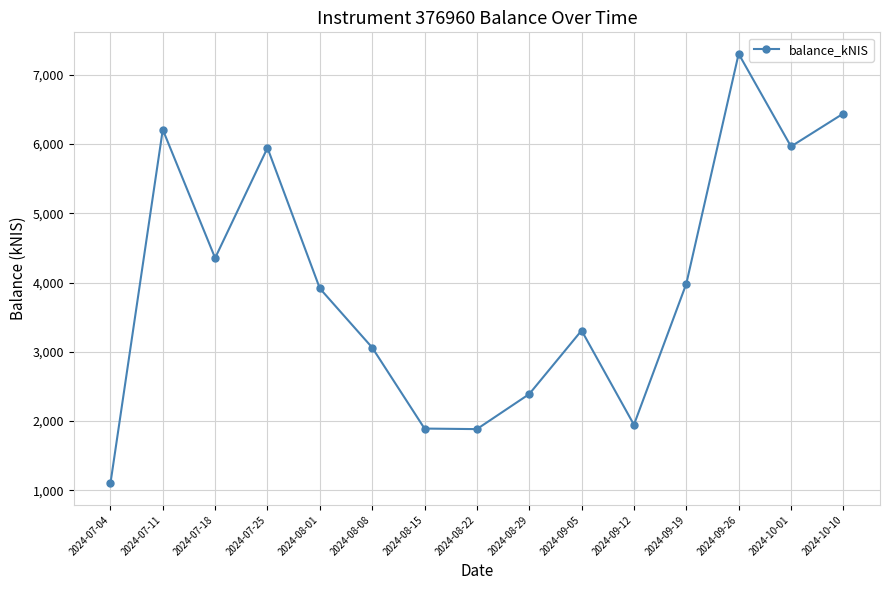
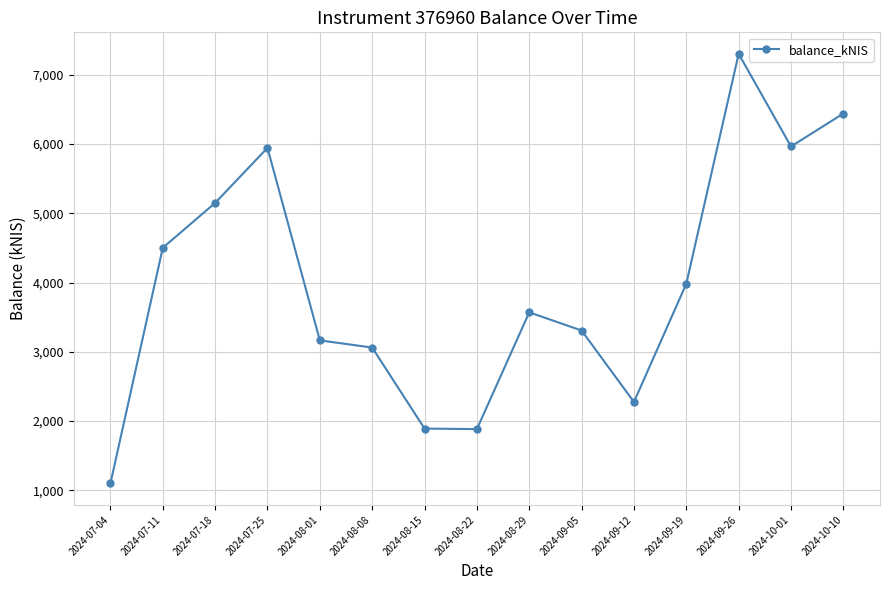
  {
    "2024-07-04": "1,100",
-   "2024-07-11": "6,200",
-   "2024-07-18": "4,400",
+   "2024-07-11": "4,500",
+   "2024-07-18": "5,100",
    "2024-07-25": "5,900",
-   "2024-08-01": "3,900",
+   "2024-08-01": "3,200",
    "2024-08-08": "3,100",
    "2024-08-15": "1,900",
    "2024-08-22": "1,900",
-   "2024-08-29": "2,400",
+   "2024-08-29": "3,600",
    "2024-09-05": "3,300",
-   "2024-09-12": "1,900",
+   "2024-09-12": "2,300",
    "2024-09-19": "4,000",
    "2024-09-26": "7,300",
    "2024-10-01": "6,000",
    "2024-10-10": "6,400"
  }
